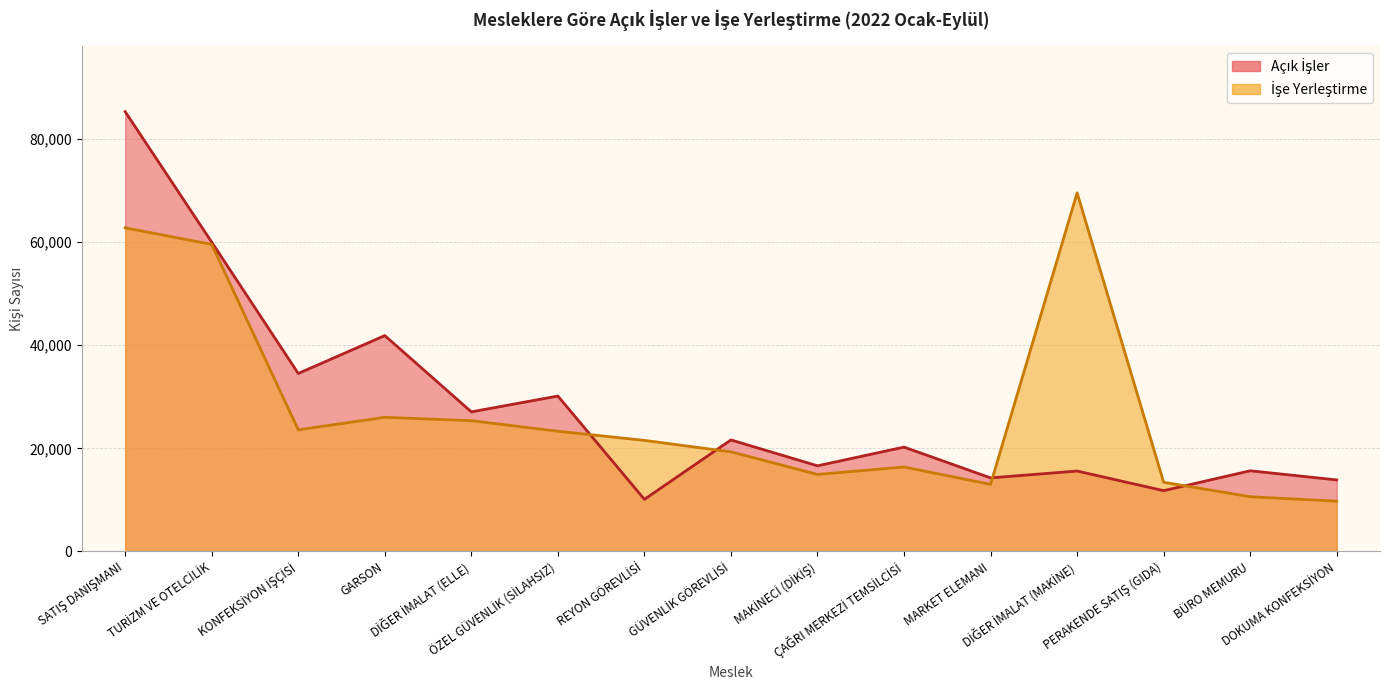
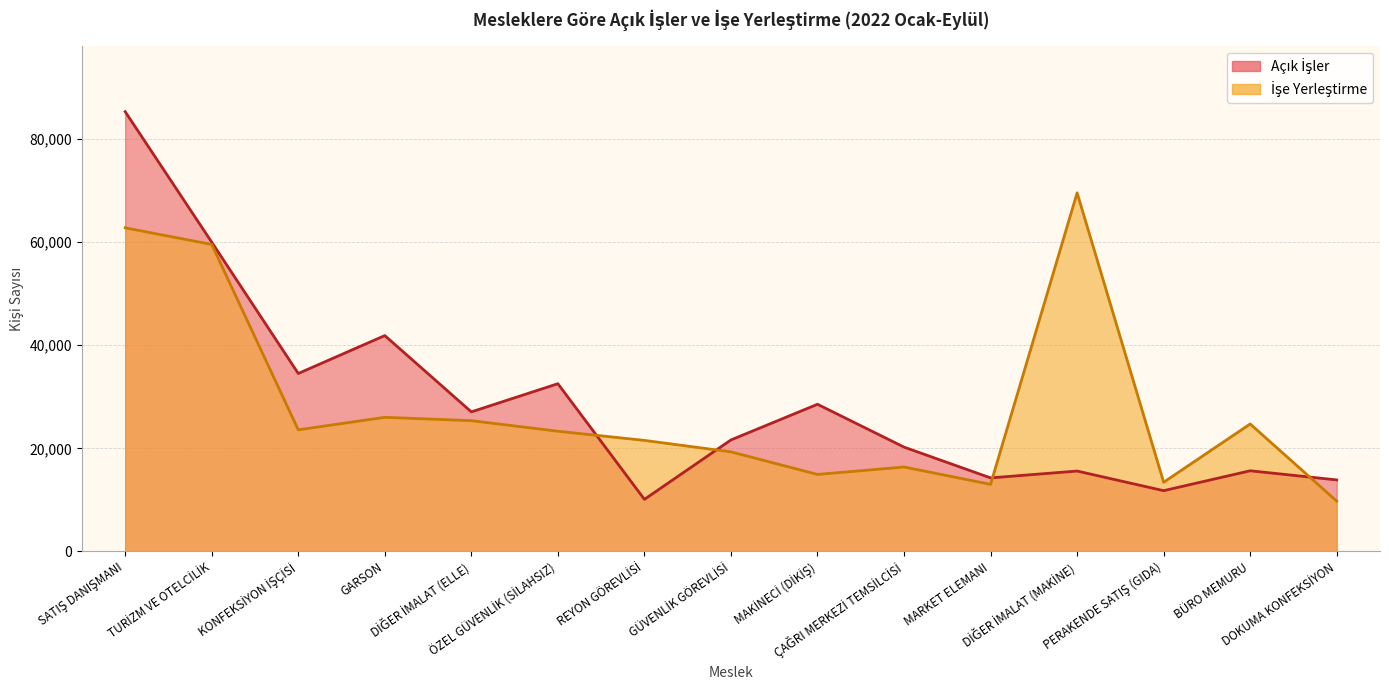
  {
    "Açık İşler": {
      "SATIŞ DANIŞMANI": "85,000",
      "KONFEKSİYON İŞÇİSİ": "35,000",
      "GARSON": "42,000",
      "DİĞER İMALAT (ELLE)": "27,000",
-     "ÖZEL GÜVENLİK (SİLAHSIZ)": "30,000",
+     "ÖZEL GÜVENLİK (SİLAHSIZ)": "33,000",
      "REYON GÖREVLİSİ": "10,000",
      "GÜVENLİK GÖREVLİSİ": "22,000",
-     "MAKİNECİ (DİKİŞ)": "17,000",
+     "MAKİNECİ (DİKİŞ)": "29,000",
      "ÇAĞRI MERKEZİ TEMSİLCİSİ": "20,000",
      "MARKET ELEMANI": "14,000",
      "DİĞER İMALAT (MAKİNE)": "16,000",
      "PERAKENDE SATIŞ (GIDA)": "12,000",
      "BÜRO MEMURU": "16,000",
      "DOKUMA KONFEKSİYON": "14,000"
    },
    "İşe Yerleştirme": {
      "SATIŞ DANIŞMANI": "63,000",
      "KONFEKSİYON İŞÇİSİ": "24,000",
      "GARSON": "26,000",
      "DİĞER İMALAT (ELLE)": "25,000",
      "ÖZEL GÜVENLİK (SİLAHSIZ)": "23,000",
      "REYON GÖREVLİSİ": "22,000",
      "GÜVENLİK GÖREVLİSİ": "19,000",
      "MAKİNECİ (DİKİŞ)": "15,000",
      "ÇAĞRI MERKEZİ TEMSİLCİSİ": "16,000",
      "MARKET ELEMANI": "13,000",
      "DİĞER İMALAT (MAKİNE)": "70,000",
      "PERAKENDE SATIŞ (GIDA)": "13,000",
-     "BÜRO MEMURU": "11,000",
+     "BÜRO MEMURU": "25,000",
      "DOKUMA KONFEKSİYON": "10,000"
    }
  }
